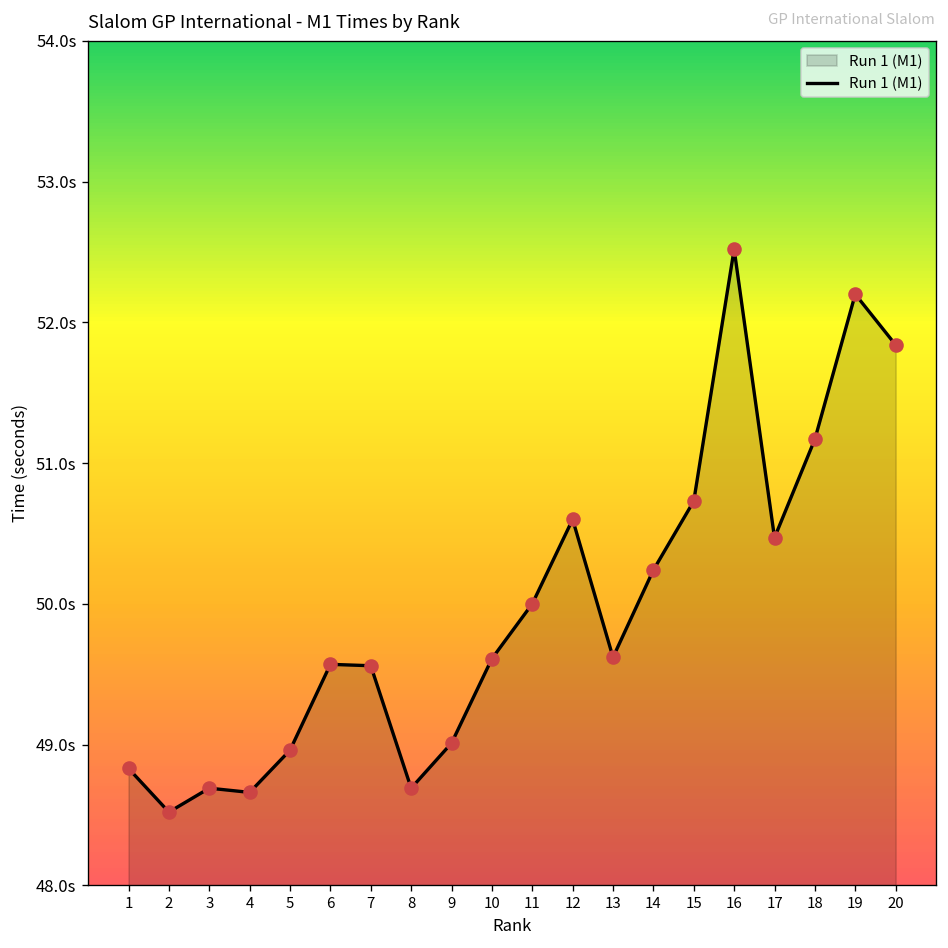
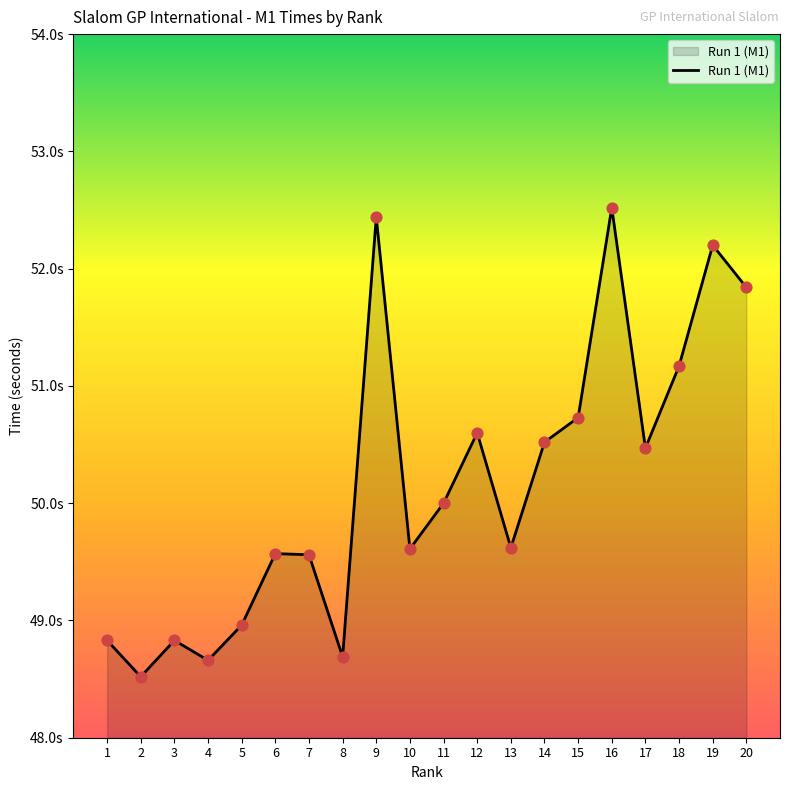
  {
    "1": "48.83s",
    "2": "48.52s",
-   "3": "48.69s",
+   "3": "48.83s",
    "4": "48.66s",
    "5": "48.96s",
    "6": "49.57s",
    "7": "49.56s",
    "8": "48.69s",
-   "9": "49.01s",
+   "9": "52.44s",
    "10": "49.61s",
    "11": "50.00s",
    "12": "50.60s",
    "13": "49.62s",
-   "14": "50.24s",
+   "14": "50.52s",
    "15": "50.73s",
    "16": "52.52s",
    "17": "50.47s",
    "18": "51.17s",
    "19": "52.20s",
    "20": "51.84s"
  }
